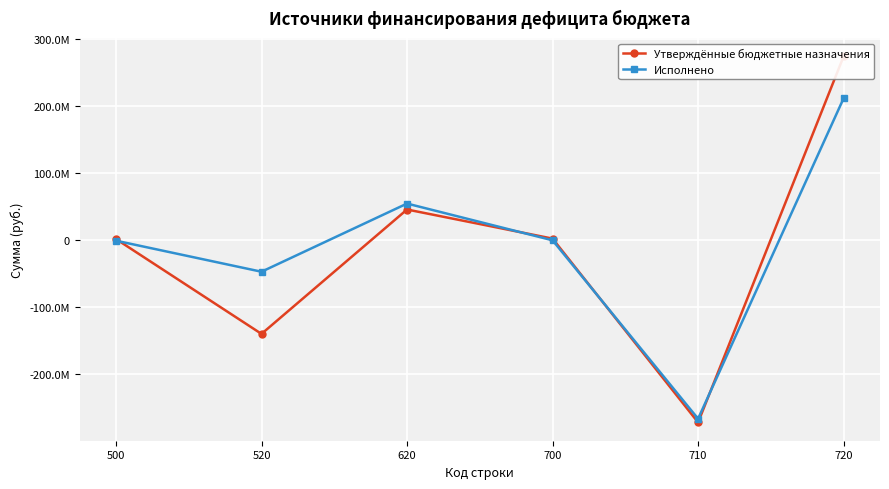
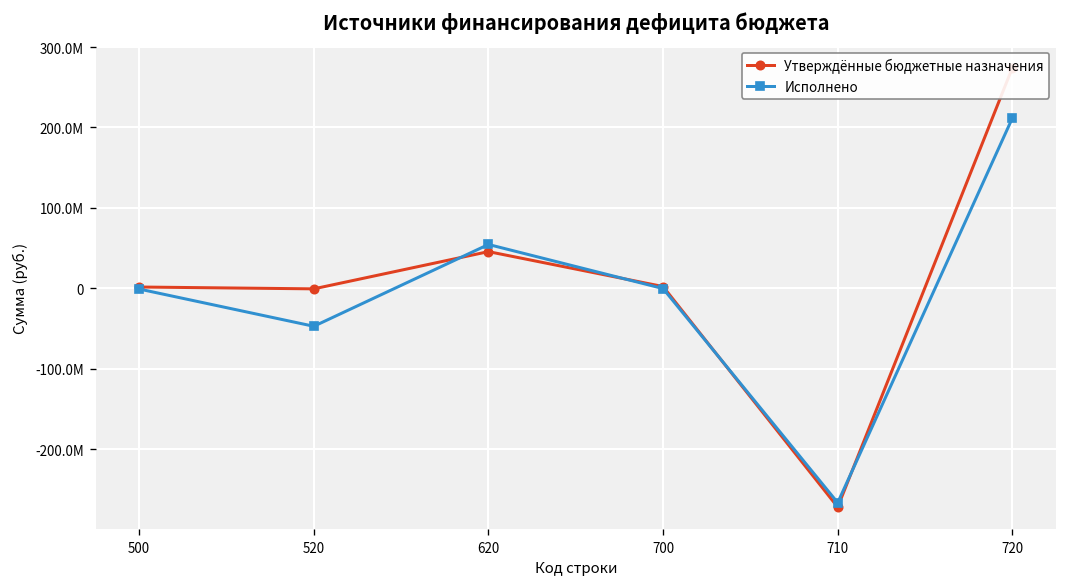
  {
    "Утверждённые бюджетные назначения": {
-     "520": -140000000,
+     "520": 0,
      "620": 50000000,
      "710": -270000000
    },
    "Исполнено": {
      "520": -50000000,
      "620": 50000000,
      "710": -270000000,
      "720": 210000000
    }
  }
